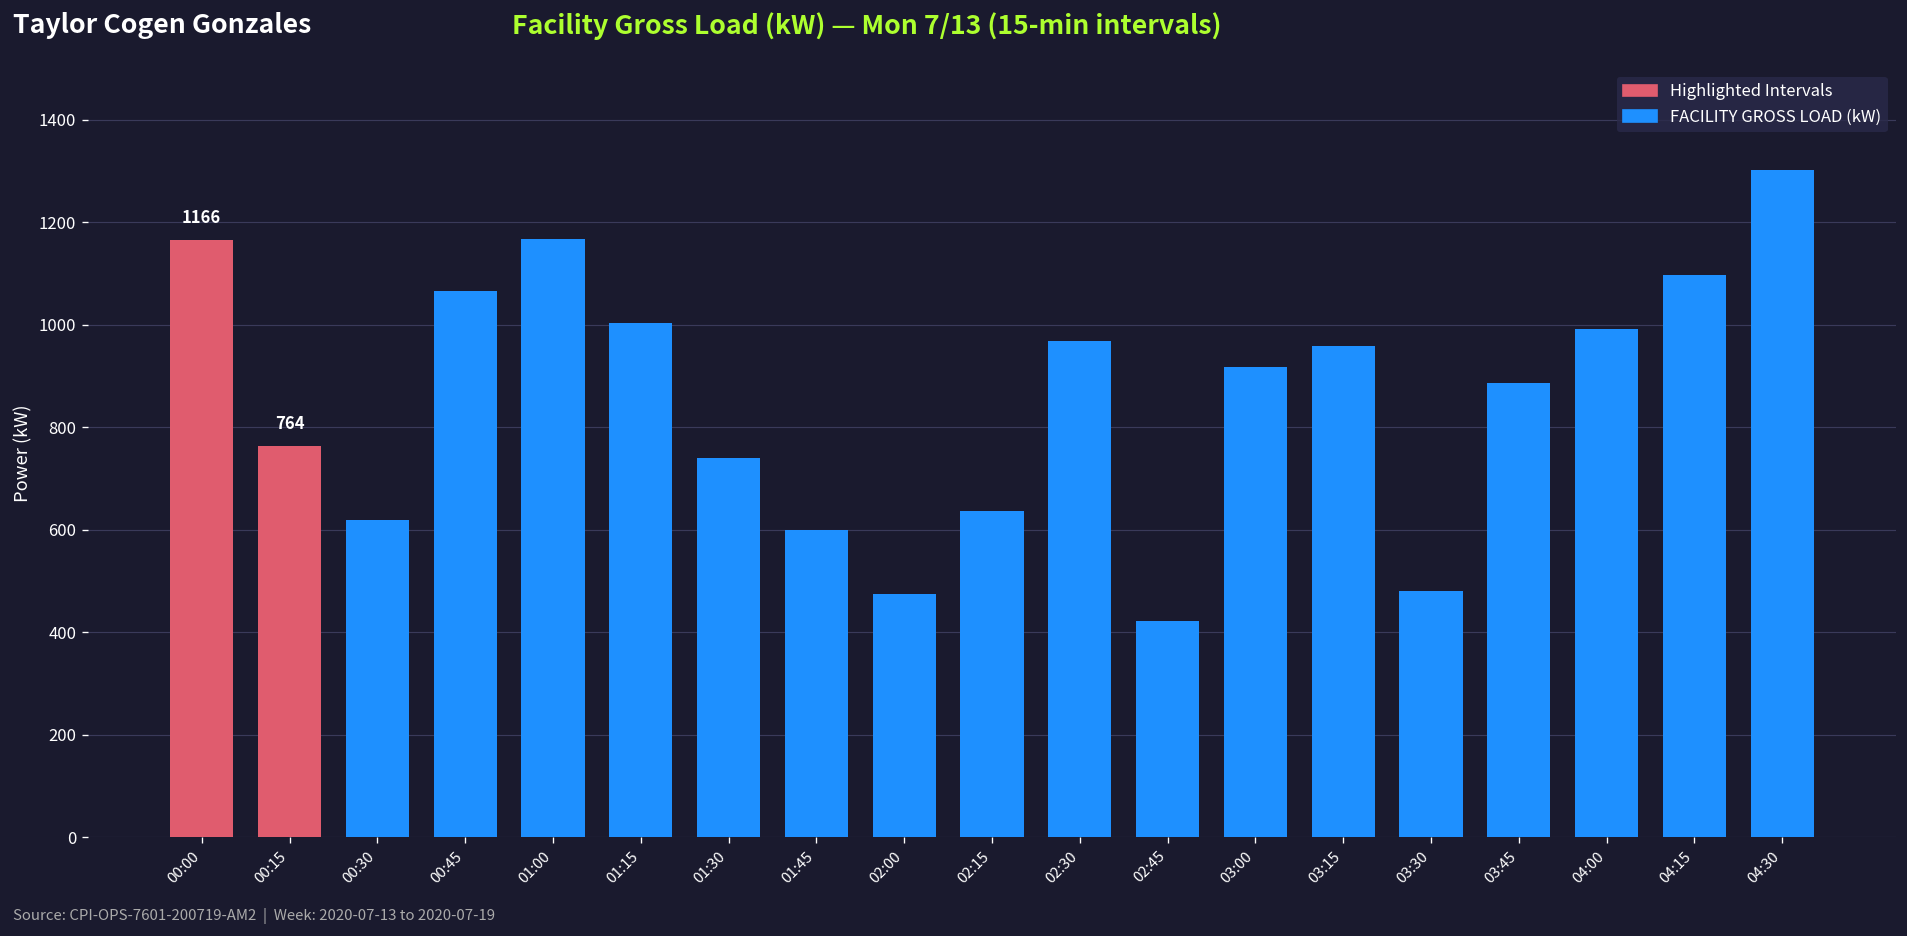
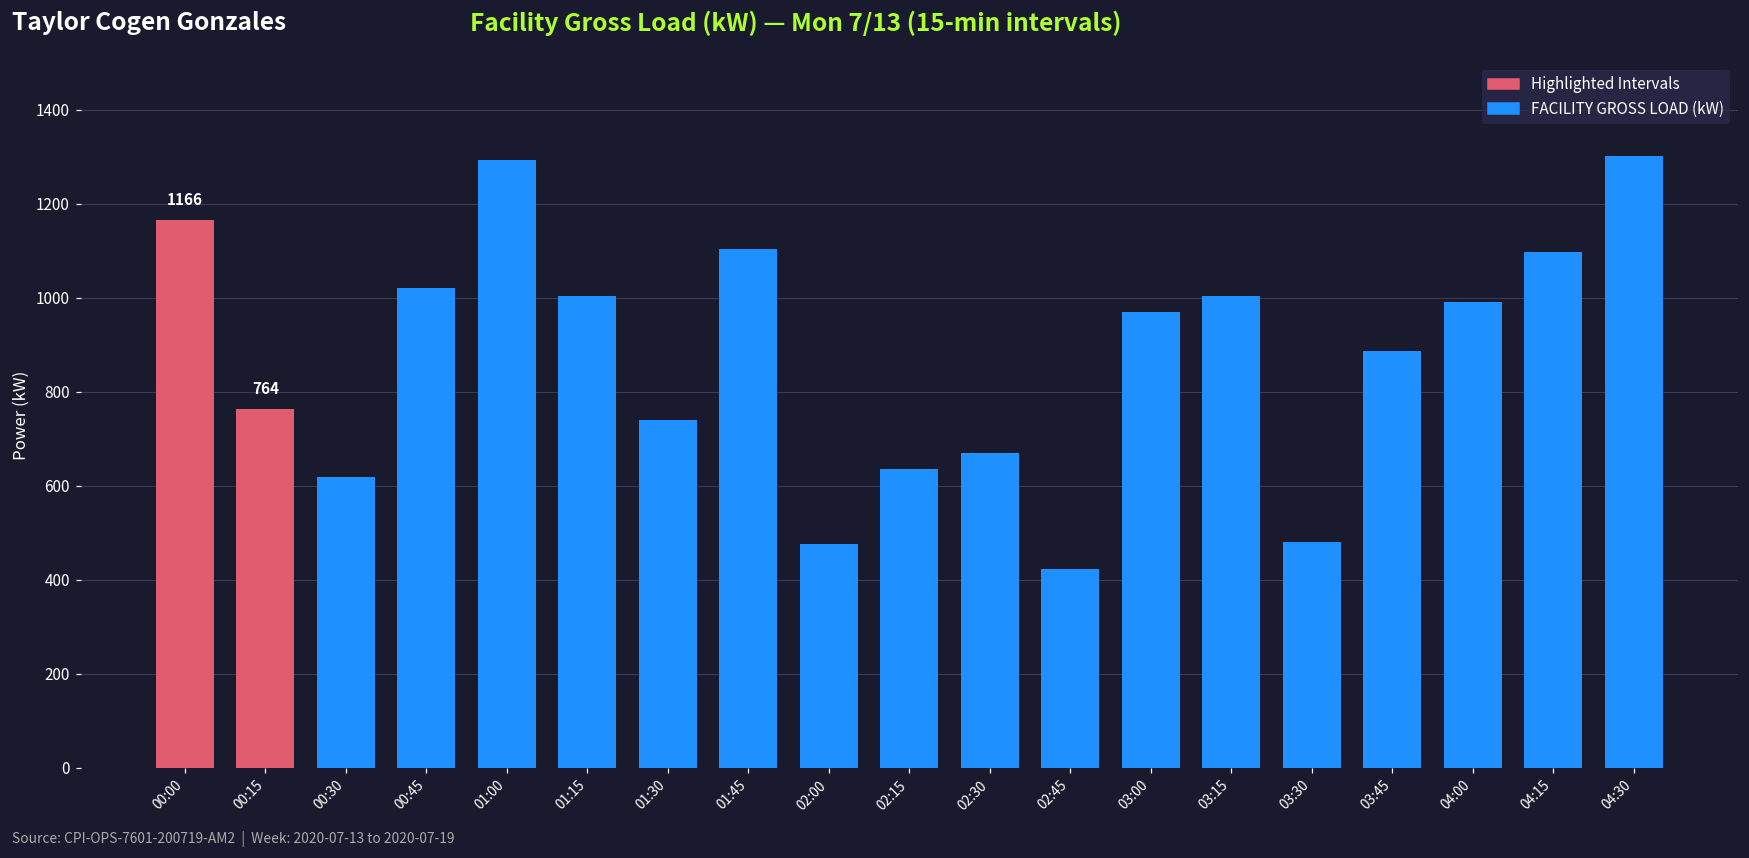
  {
    "00:30": 620,
-   "00:45": 1070,
-   "01:00": 1170,
+   "00:45": 1020,
+   "01:00": 1290,
    "01:15": 1000,
    "01:30": 740,
-   "01:45": 600,
+   "01:45": 1100,
    "02:00": 480,
    "02:15": 640,
-   "02:30": 970,
+   "02:30": 670,
    "02:45": 420,
-   "03:00": 920,
-   "03:15": 960,
+   "03:00": 970,
+   "03:15": 1000,
    "03:30": 480,
    "03:45": 890,
    "04:00": 990,
    "04:15": 1100,
    "04:30": 1300
  }
